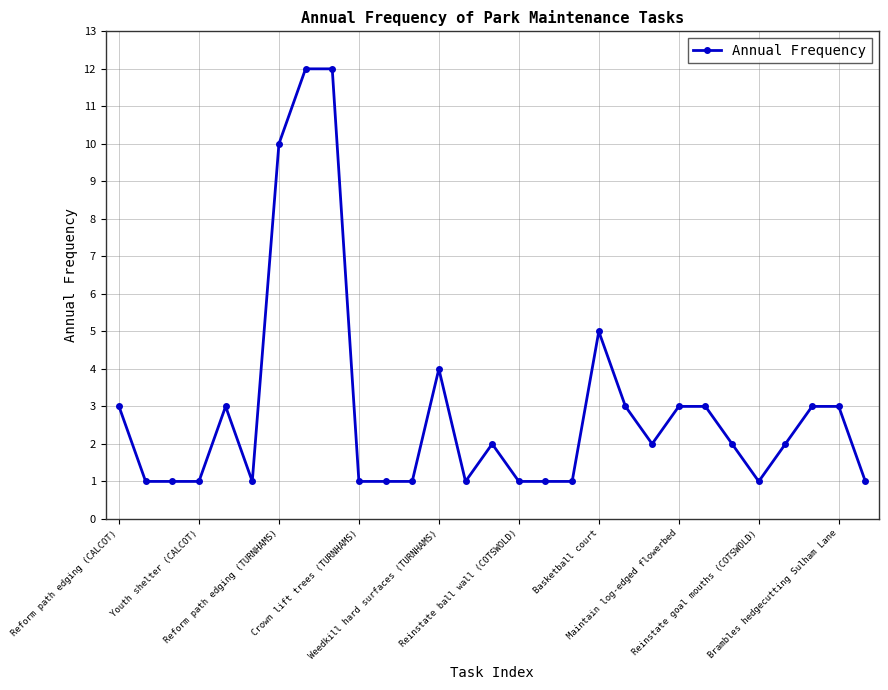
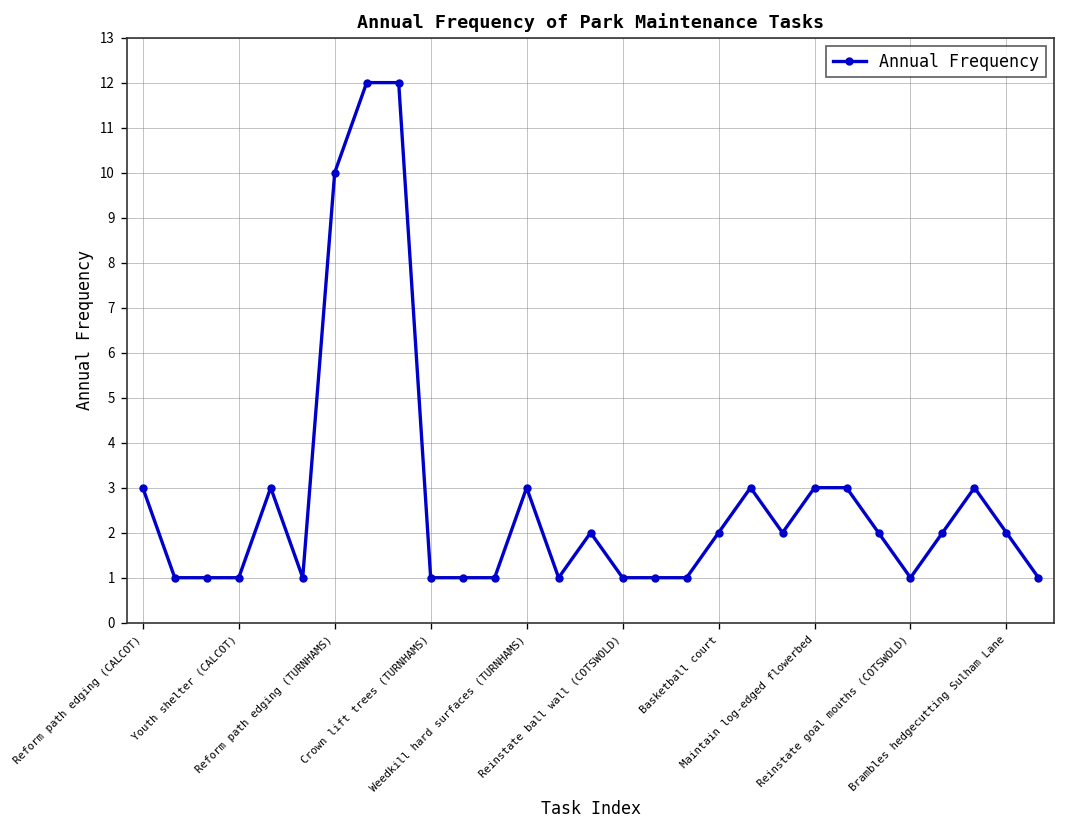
  {
    "Reform path edging (CALCOT)": 3,
    "Youth shelter (CALCOT)": 1,
    "Reform path edging (TURNHAMS)": 10,
    "Crown lift trees (TURNHAMS)": 1,
-   "Weedkill hard surfaces (TURNHAMS)": 4,
+   "Weedkill hard surfaces (TURNHAMS)": 3,
    "Reinstate ball wall (COTSWOLD)": 1,
-   "Basketball court": 5,
+   "Basketball court": 2,
    "Maintain log-edged flowerbed": 3,
    "Reinstate goal mouths (COTSWOLD)": 1,
-   "Brambles hedgecutting Sulham Lane": 3
+   "Brambles hedgecutting Sulham Lane": 2
  }
